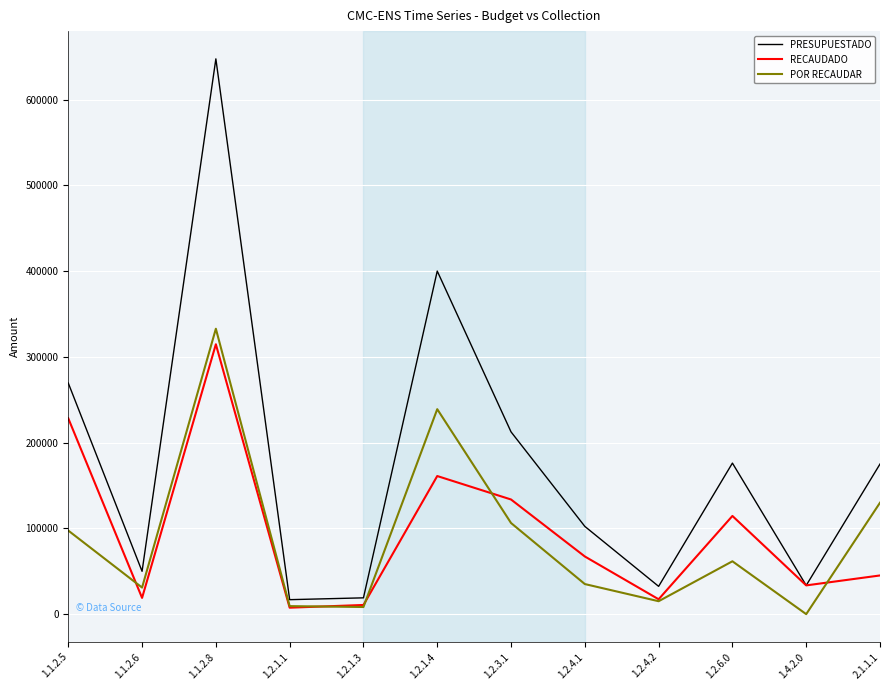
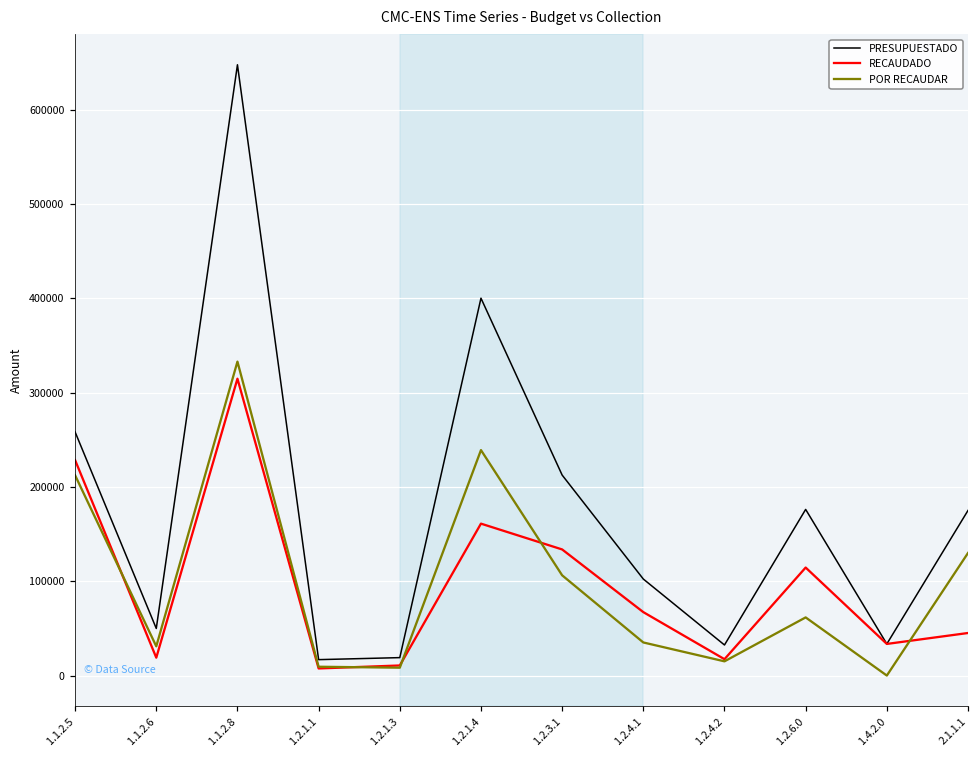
  {
    "PRESUPUESTADO": {
-     "1.1.2.5": 270000,
+     "1.1.2.5": 260000,
      "1.1.2.6": 50000,
      "1.1.2.8": 650000,
      "1.2.1.1": 20000,
      "1.2.1.3": 20000,
      "1.2.1.4": 400000,
      "1.2.3.1": 210000,
      "1.2.4.1": 100000,
      "1.2.4.2": 30000,
      "1.2.6.0": 180000,
      "2.1.1.1": 180000
    },
    "RECAUDADO": {
      "1.1.2.5": 230000,
      "1.1.2.6": 20000,
      "1.1.2.8": 310000,
      "1.2.1.4": 160000,
      "1.2.3.1": 130000,
      "1.2.4.1": 70000,
      "1.2.6.0": 110000,
      "2.1.1.1": 50000
    },
    "POR RECAUDAR": {
-     "1.1.2.5": 100000,
+     "1.1.2.5": 210000,
      "1.1.2.6": 30000,
      "1.1.2.8": 330000,
      "1.2.1.4": 240000,
      "1.2.3.1": 110000,
      "1.2.4.1": 40000,
      "1.2.6.0": 60000,
      "1.4.2.0": 0,
      "2.1.1.1": 130000
    }
  }
